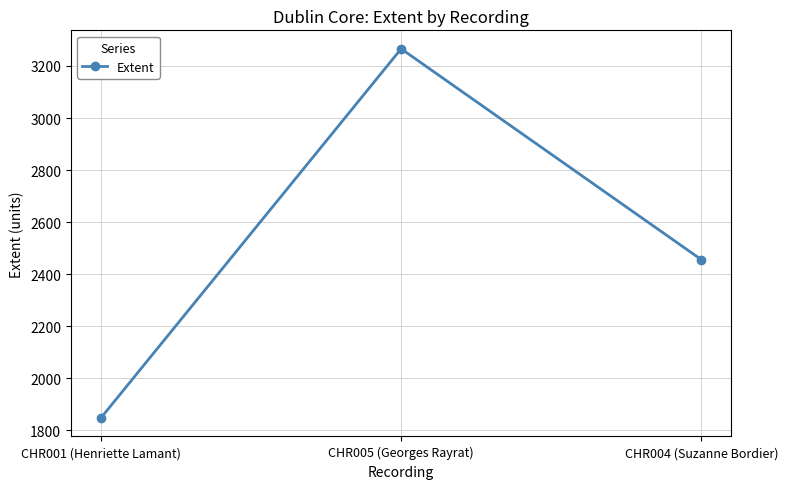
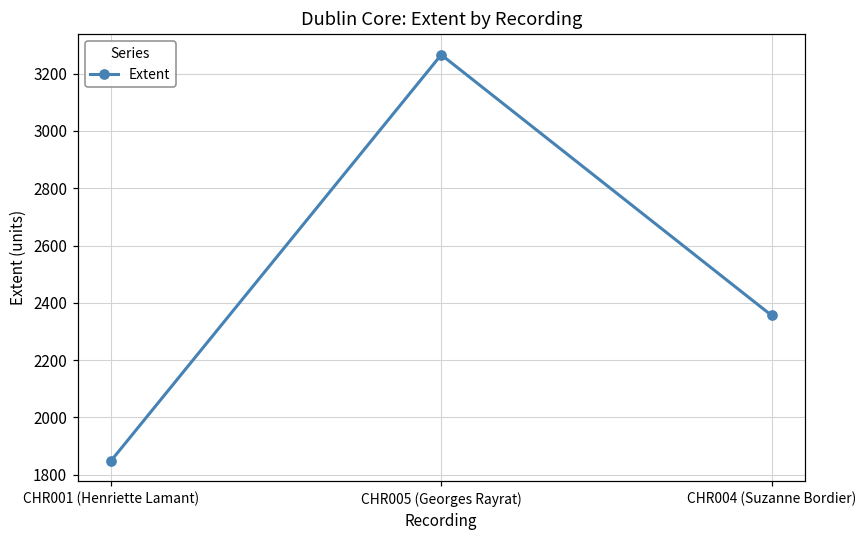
  {
    "CHR001 (Henriette Lamant)": 1850,
    "CHR005 (Georges Rayrat)": 3270,
-   "CHR004 (Suzanne Bordier)": 2460
+   "CHR004 (Suzanne Bordier)": 2360
  }
